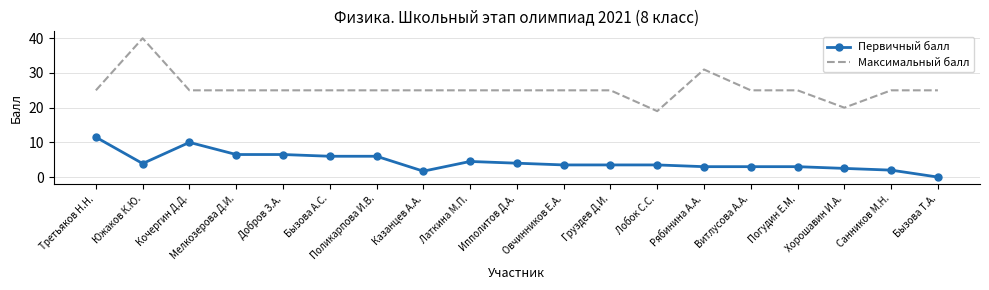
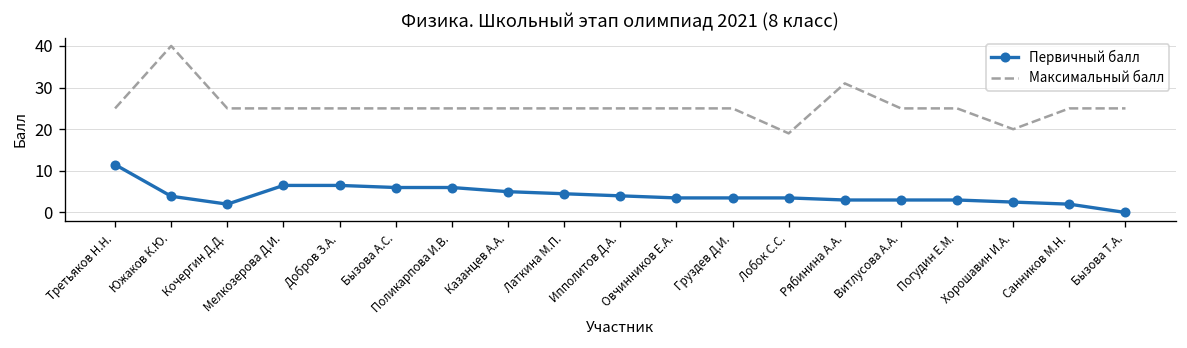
  {
    "Первичный балл": {
      "Третьяков Н.Н.": 12,
      "Южаков К.Ю.": 4,
-     "Кочергин Д.Д.": 10,
+     "Кочергин Д.Д.": 2,
      "Мелкозерова Д.И.": 7,
      "Добров З.А.": 7,
      "Бызова А.С.": 6,
      "Поликарпова И.В.": 6,
-     "Казанцев А.А.": 2,
+     "Казанцев А.А.": 5,
      "Латкина М.П.": 5,
      "Ипполитов Д.А.": 4,
      "Овчинников Е.А.": 4,
      "Груздев Д.И.": 4,
      "Лобок С.С.": 4,
      "Рябинина А.А.": 3,
      "Витлусова А.А.": 3,
      "Погудин Е.М.": 3,
      "Хорошавин И.А.": 3,
      "Санников М.Н.": 2,
      "Бызова Т.А.": 0
    },
    "Максимальный балл": {
      "Третьяков Н.Н.": 25,
      "Южаков К.Ю.": 40,
      "Кочергин Д.Д.": 25,
      "Мелкозерова Д.И.": 25,
      "Добров З.А.": 25,
      "Бызова А.С.": 25,
      "Поликарпова И.В.": 25,
      "Казанцев А.А.": 25,
      "Латкина М.П.": 25,
      "Ипполитов Д.А.": 25,
      "Овчинников Е.А.": 25,
      "Груздев Д.И.": 25,
      "Лобок С.С.": 19,
      "Рябинина А.А.": 31,
      "Витлусова А.А.": 25,
      "Погудин Е.М.": 25,
      "Хорошавин И.А.": 20,
      "Санников М.Н.": 25,
      "Бызова Т.А.": 25
    }
  }
